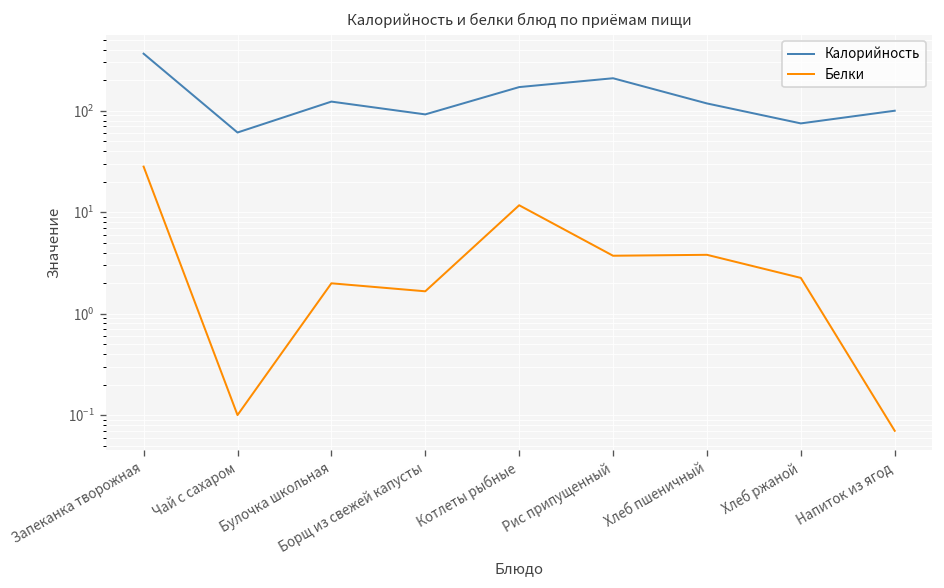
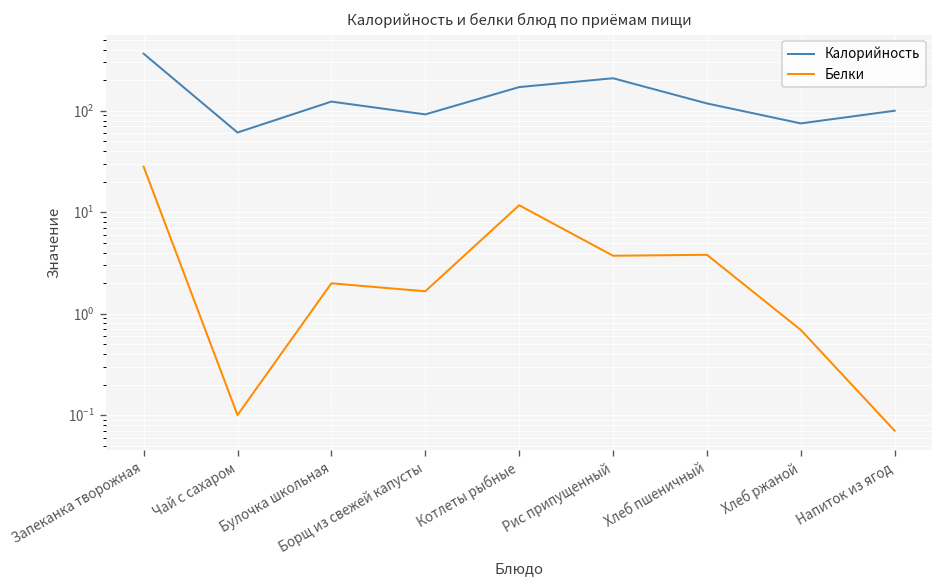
  {
    "Калорийность": {
      "Запеканка творожная": 370,
      "Чай с сахаром": 60,
      "Булочка школьная": 120,
      "Борщ из свежей капусты": 90,
      "Котлеты рыбные": 170,
      "Рис припущенный": 210,
      "Хлеб пшеничный": 120,
      "Хлеб ржаной": 80,
      "Напиток из ягод": 100
    },
    "Белки": {
      "Запеканка творожная": 28,
      "Чай с сахаром": 0.1,
      "Булочка школьная": 2.0,
      "Борщ из свежей капусты": 1.7,
      "Котлеты рыбные": 12,
      "Рис припущенный": 4,
      "Хлеб пшеничный": 4,
-     "Хлеб ржаной": 2.3,
+     "Хлеб ржаной": 0.7,
      "Напиток из ягод": 0.07
    }
  }
